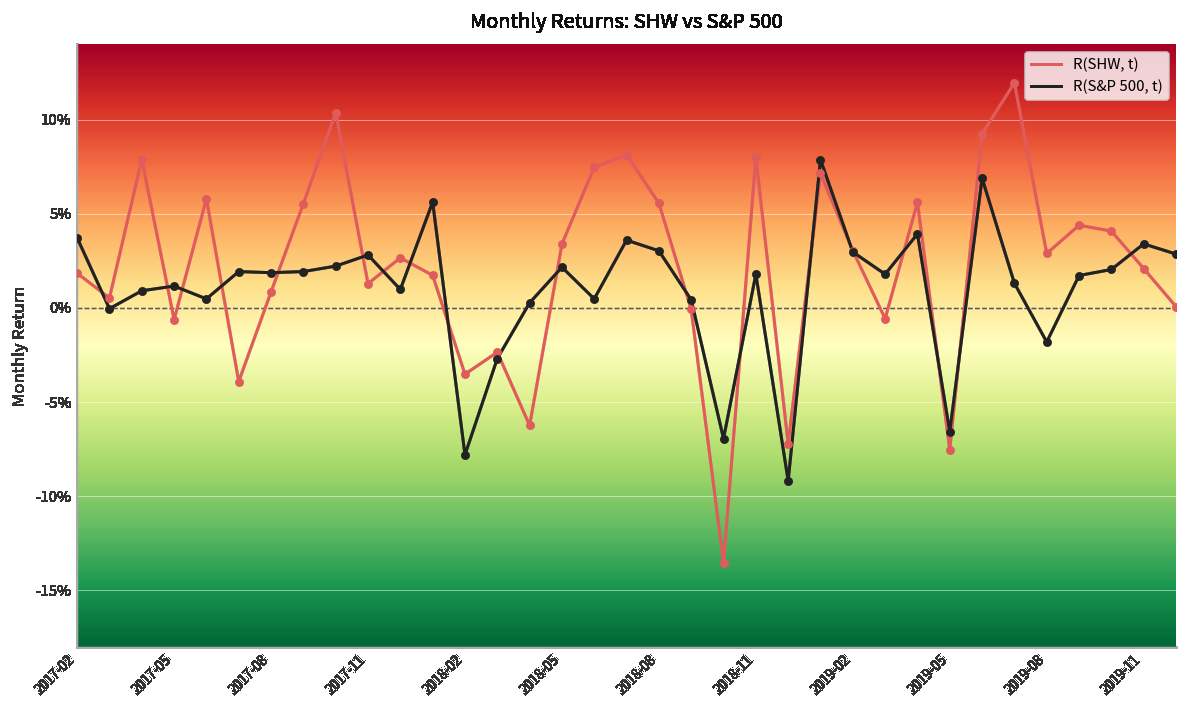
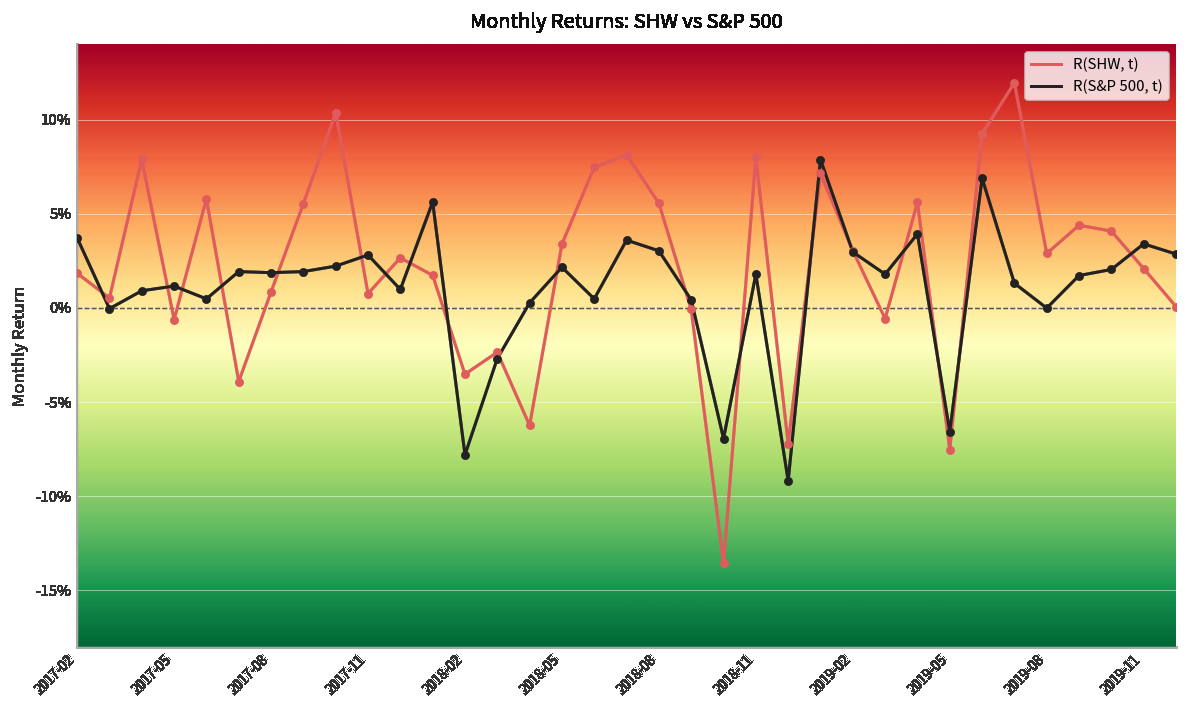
  {
    "R(SHW, t)": {
      "2017-02": "1.8%",
      "2017-05": "-0.6%",
      "2017-08": "0.9%",
-     "2017-11": "1.3%",
+     "2017-11": "0.8%",
      "2018-02": "-3.5%",
      "2018-05": "3.4%",
      "2018-08": "5.6%",
      "2018-11": "8.0%",
      "2019-05": "-7.5%",
      "2019-08": "2.9%",
      "2019-11": "2.1%"
    },
    "R(S&P 500, t)": {
      "2017-02": "3.7%",
      "2017-05": "1.2%",
      "2017-08": "1.9%",
      "2017-11": "2.8%",
      "2018-02": "-7.8%",
      "2018-05": "2.2%",
      "2018-08": "3.0%",
      "2018-11": "1.8%",
      "2019-05": "-6.6%",
-     "2019-08": "-1.8%",
+     "2019-08": "0.0%",
      "2019-11": "3.4%"
    }
  }
